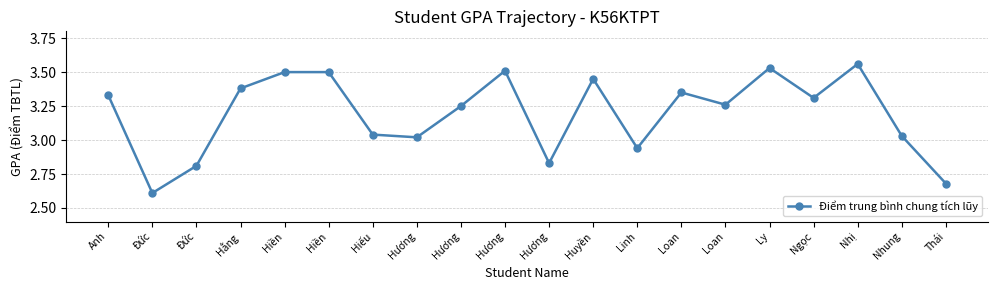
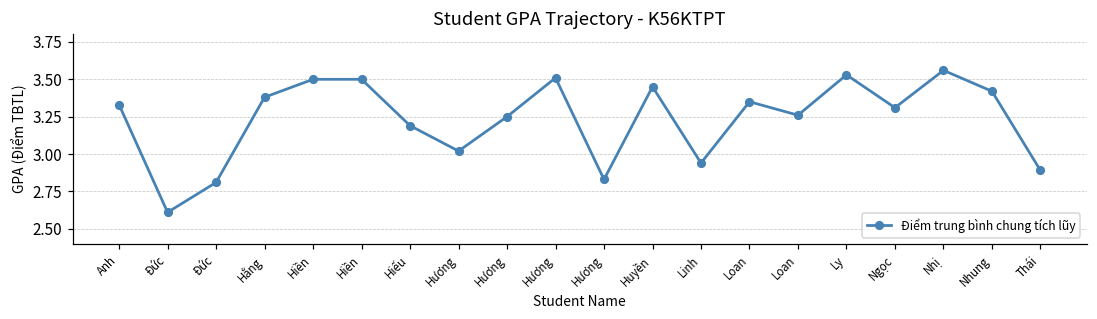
  {
    "Anh": 3.33,
    "Hằng": 3.38,
-   "Hiếu": 3.04,
+   "Hiếu": 3.19,
    "Huyền": 3.45,
    "Linh": 2.94,
    "Ly": 3.53,
    "Ngọc": 3.31,
    "Nhị": 3.56,
-   "Nhung": 3.03,
-   "Thái": 2.68
+   "Nhung": 3.42,
+   "Thái": 2.89
  }
